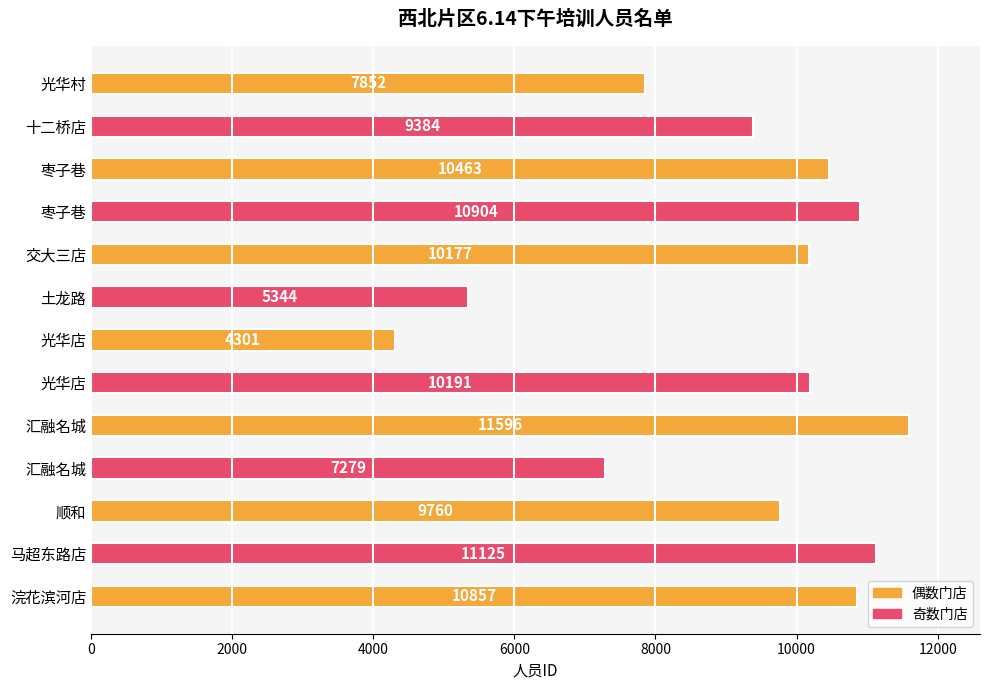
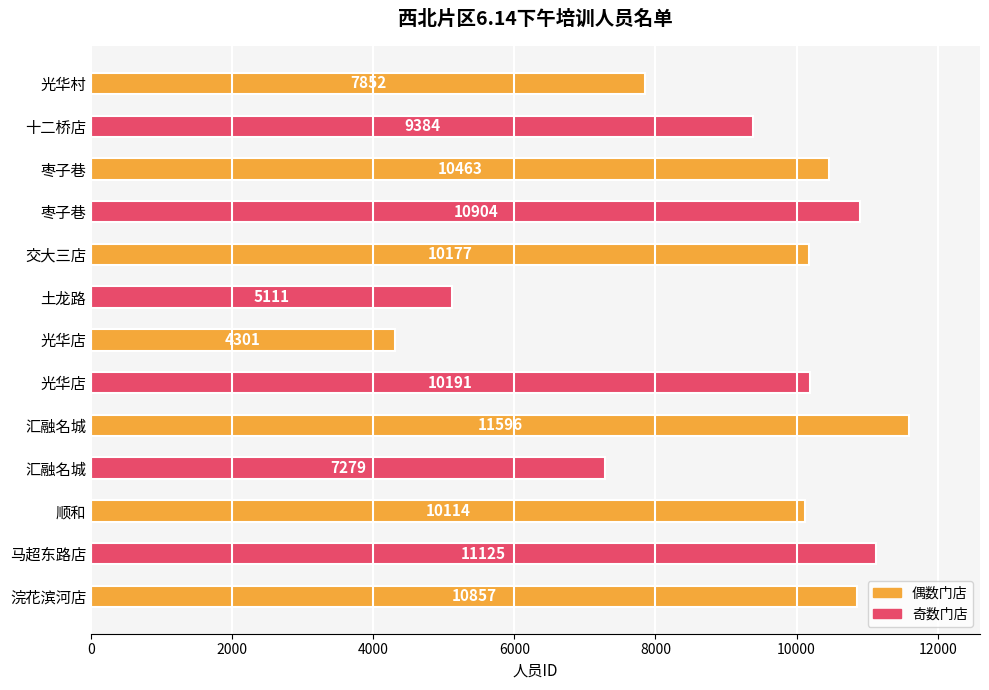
  {
    "光华村": 7852,
    "十二桥店": 9384,
    "交大三店": 10177,
-   "土龙路": 5344,
-   "顺和": 9760,
+   "土龙路": 5111,
+   "顺和": 10114,
    "马超东路店": 11125,
    "浣花滨河店": 10857
  }
